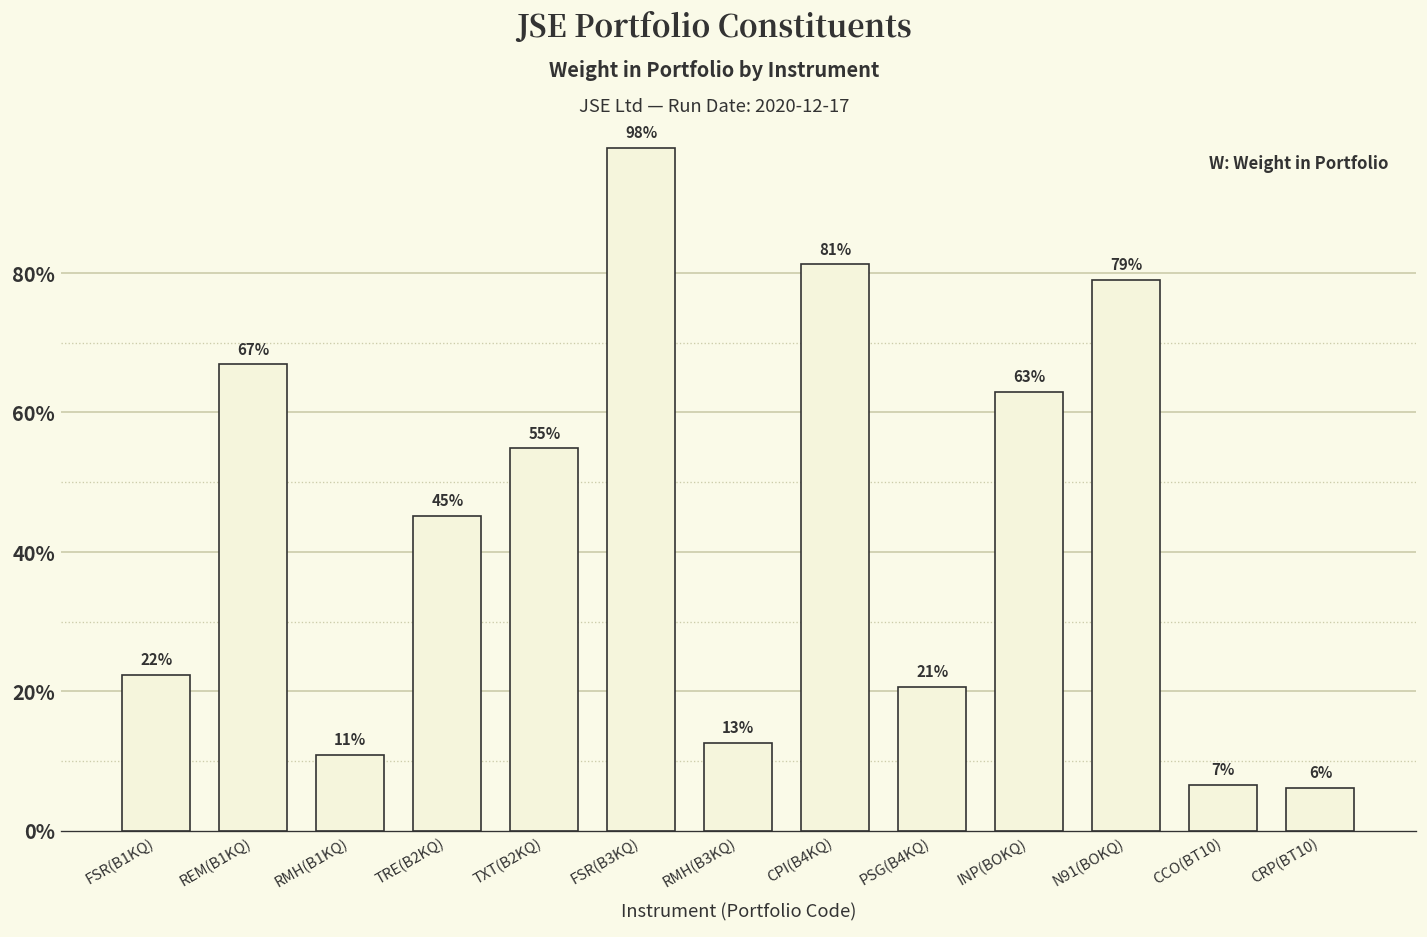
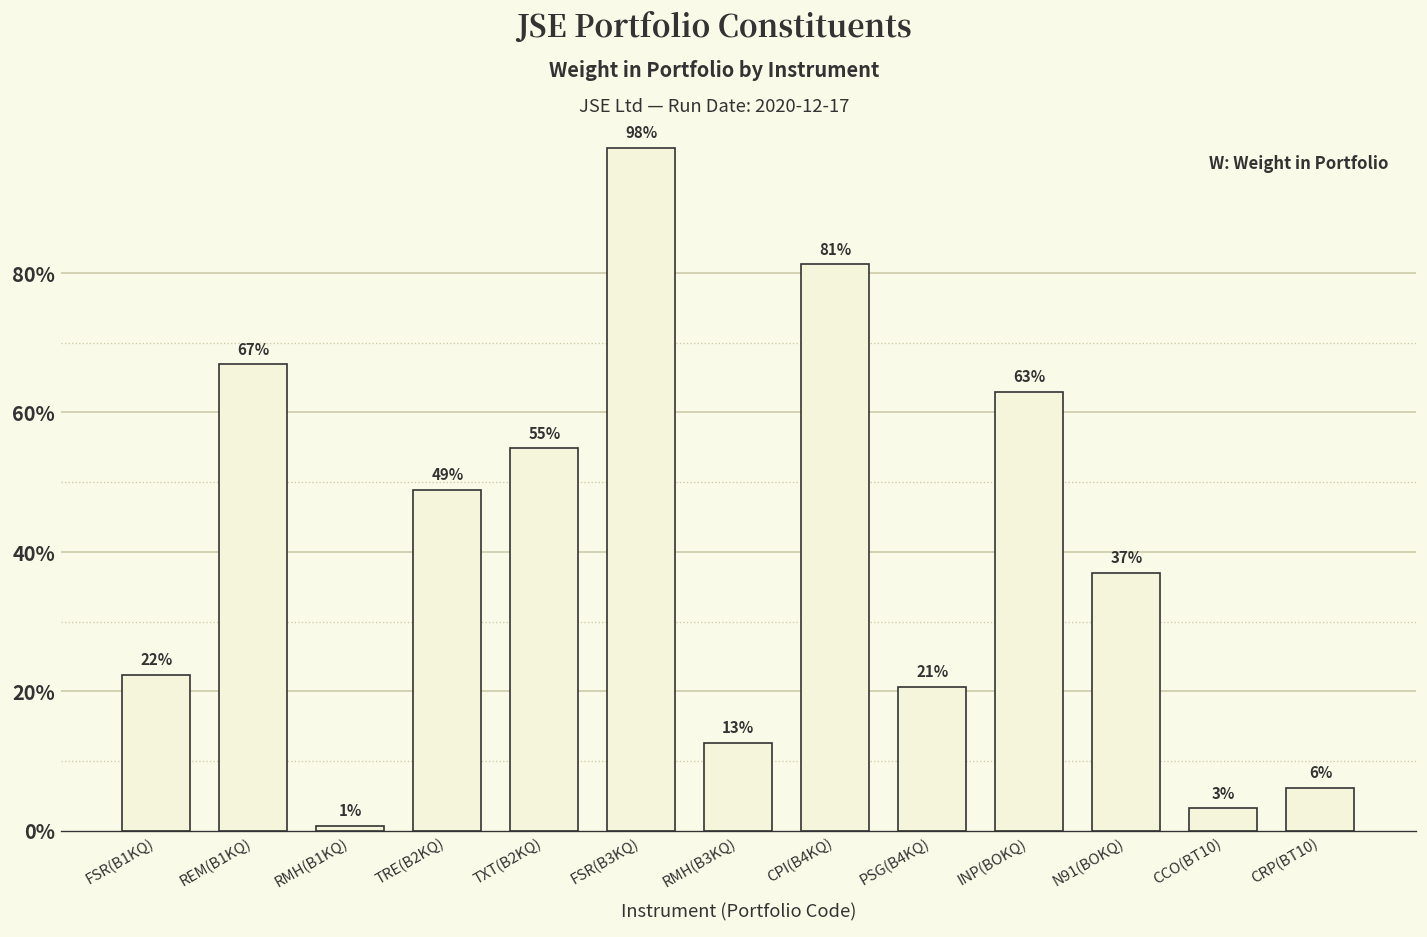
  {
    "FSR(B1KQ)": "22%",
    "REM(B1KQ)": "67%",
-   "RMH(B1KQ)": "11%",
-   "TRE(B2KQ)": "45%",
+   "RMH(B1KQ)": "1%",
+   "TRE(B2KQ)": "49%",
    "TXT(B2KQ)": "55%",
    "FSR(B3KQ)": "98%",
    "RMH(B3KQ)": "13%",
    "CPI(B4KQ)": "81%",
    "PSG(B4KQ)": "21%",
    "INP(BOKQ)": "63%",
-   "N91(BOKQ)": "79%",
-   "CCO(BT10)": "7%",
+   "N91(BOKQ)": "37%",
+   "CCO(BT10)": "3%",
    "CRP(BT10)": "6%"
  }
